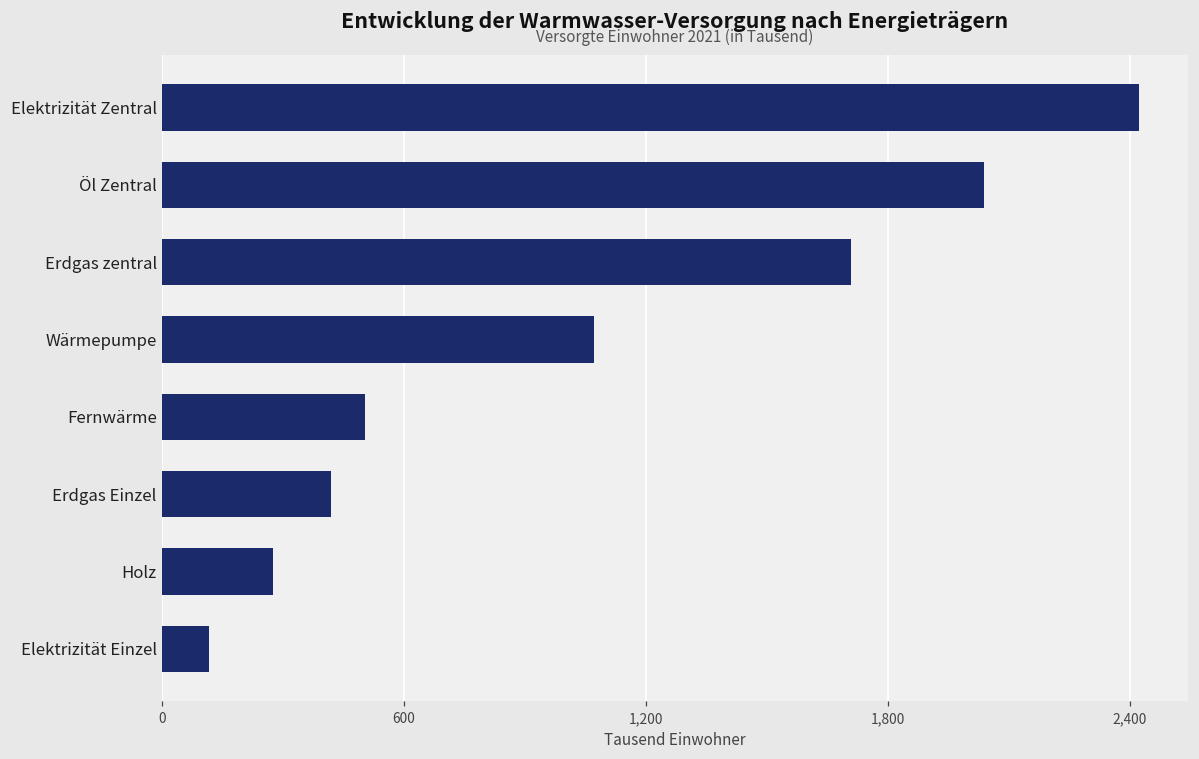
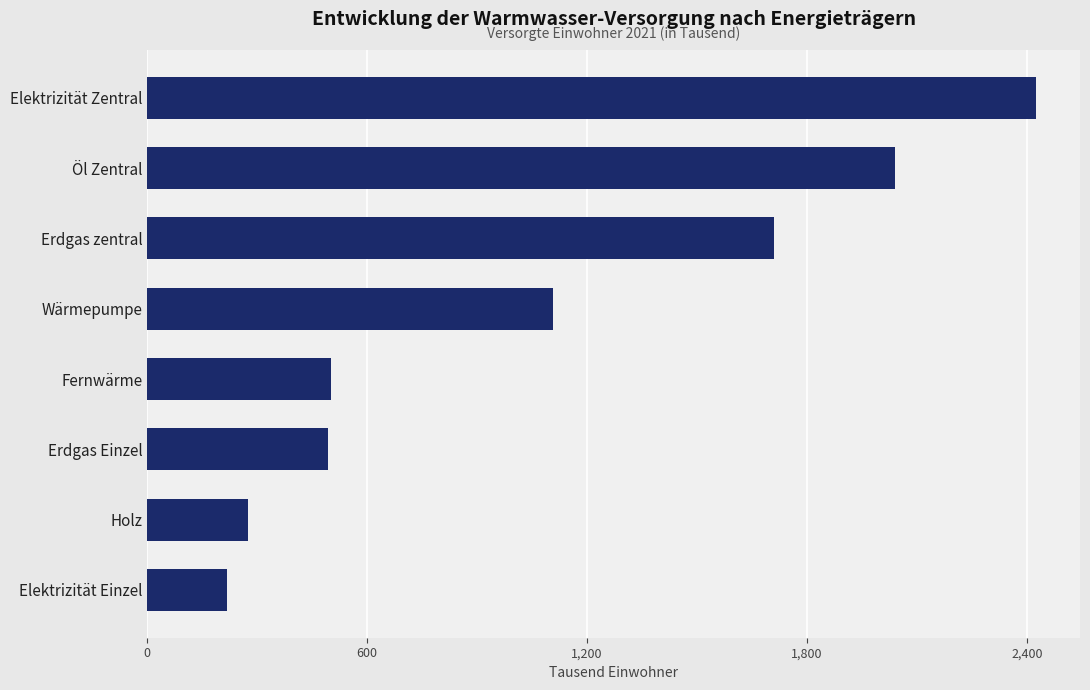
  {
    "Elektrizität Zentral": "2,420",
    "Öl Zentral": "2,040",
    "Erdgas zentral": "1,710",
-   "Wärmepumpe": "1,070",
+   "Wärmepumpe": "1,110",
    "Fernwärme": "500",
-   "Erdgas Einzel": "420",
+   "Erdgas Einzel": "490",
    "Holz": "280",
-   "Elektrizität Einzel": "120"
+   "Elektrizität Einzel": "220"
  }
